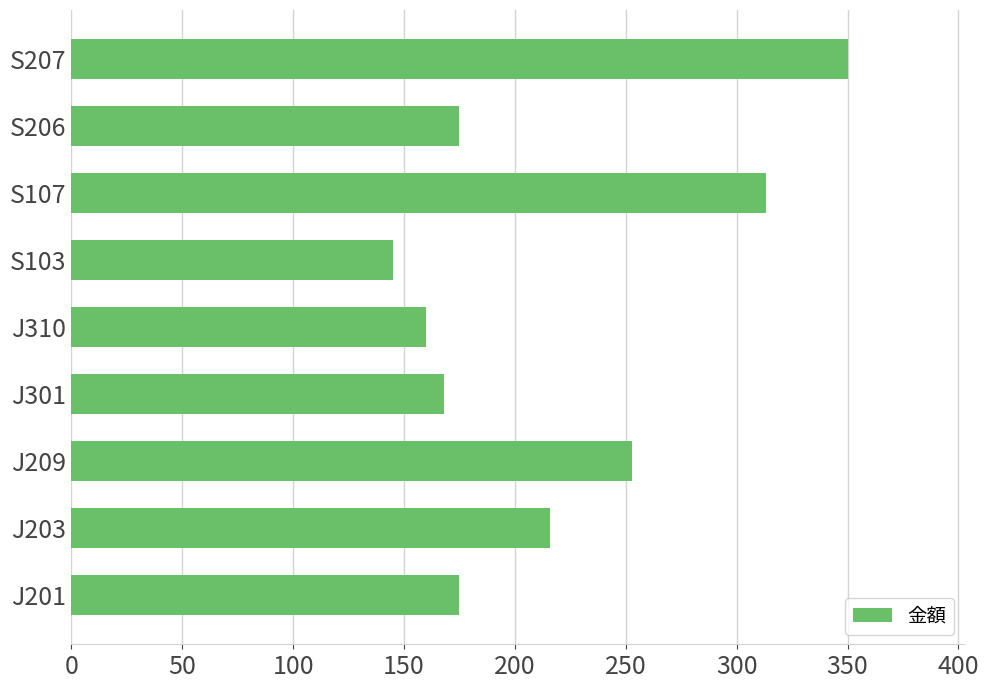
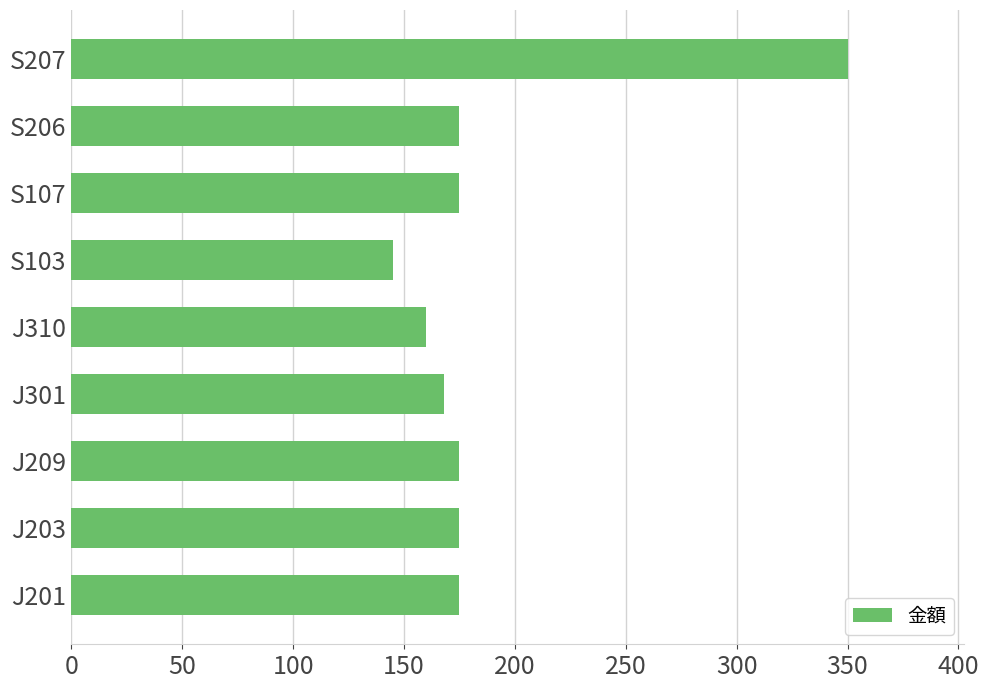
  {
    "S207": 350,
    "S206": 175,
-   "S107": 313,
+   "S107": 175,
    "S103": 145,
    "J310": 160,
    "J301": 168,
-   "J209": 253,
-   "J203": 216,
+   "J209": 175,
+   "J203": 175,
    "J201": 175
  }
